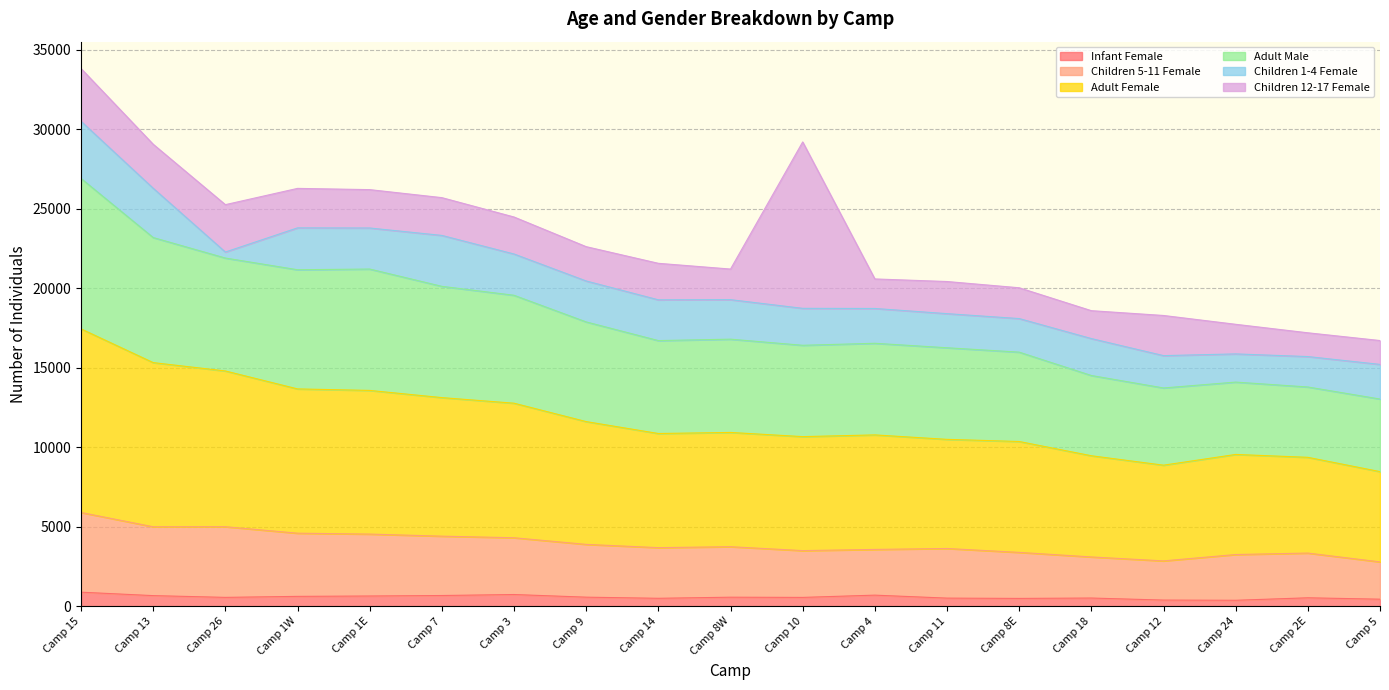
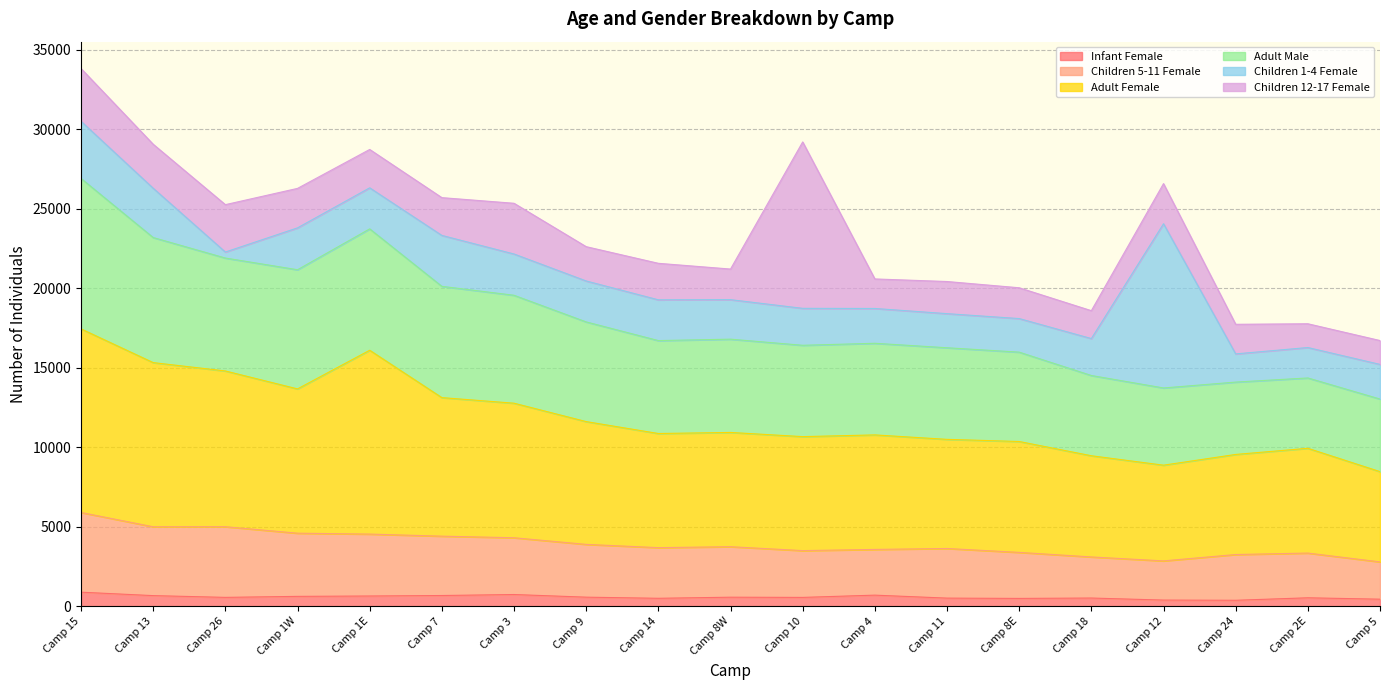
  {
    "Adult Female": {
      "Camp 15": 11500,
      "Camp 13": 10300,
      "Camp 26": 9800,
      "Camp 1W": 9100,
-     "Camp 1E": 9000,
+     "Camp 1E": 11600,
      "Camp 7": 8700,
      "Camp 3": 8500,
      "Camp 9": 7700,
      "Camp 14": 7200,
      "Camp 8W": 7200,
      "Camp 10": 7200,
      "Camp 4": 7200,
      "Camp 11": 6900,
      "Camp 8E": 7000,
      "Camp 18": 6400,
      "Camp 12": 6000,
      "Camp 24": 6300,
-     "Camp 2E": 6000,
+     "Camp 2E": 6600,
      "Camp 5": 5700
    },
    "Adult Male": {
      "Camp 15": 9500,
      "Camp 13": 7900,
      "Camp 26": 7100,
      "Camp 1W": 7500,
      "Camp 1E": 7600,
      "Camp 7": 7000,
      "Camp 3": 6800,
      "Camp 9": 6300,
      "Camp 14": 5800,
      "Camp 8W": 5900,
      "Camp 10": 5700,
      "Camp 4": 5800,
      "Camp 11": 5800,
      "Camp 8E": 5600,
      "Camp 18": 5000,
      "Camp 12": 4900,
      "Camp 24": 4600,
      "Camp 2E": 4400,
      "Camp 5": 4600
    },
    "Children 1-4 Female": {
      "Camp 15": 3600,
      "Camp 13": 3100,
      "Camp 26": 400,
      "Camp 1W": 2600,
      "Camp 1E": 2600,
      "Camp 7": 3200,
      "Camp 3": 2600,
      "Camp 9": 2600,
      "Camp 14": 2600,
      "Camp 8W": 2500,
      "Camp 10": 2300,
      "Camp 4": 2200,
      "Camp 11": 2100,
      "Camp 8E": 2100,
      "Camp 18": 2300,
-     "Camp 12": 2000,
+     "Camp 12": 10300,
      "Camp 24": 1800,
      "Camp 2E": 1900,
      "Camp 5": 2200
    },
    "Children 12-17 Female": {
      "Camp 15": 3300,
      "Camp 13": 2800,
      "Camp 26": 3000,
      "Camp 1W": 2500,
      "Camp 1E": 2400,
      "Camp 7": 2400,
-     "Camp 3": 2300,
+     "Camp 3": 3200,
      "Camp 9": 2200,
      "Camp 14": 2300,
      "Camp 8W": 1900,
      "Camp 10": 10500,
      "Camp 4": 1900,
      "Camp 11": 2000,
      "Camp 8E": 1900,
      "Camp 18": 1800,
      "Camp 12": 2500,
      "Camp 24": 1900,
      "Camp 2E": 1500,
      "Camp 5": 1500
    }
  }
